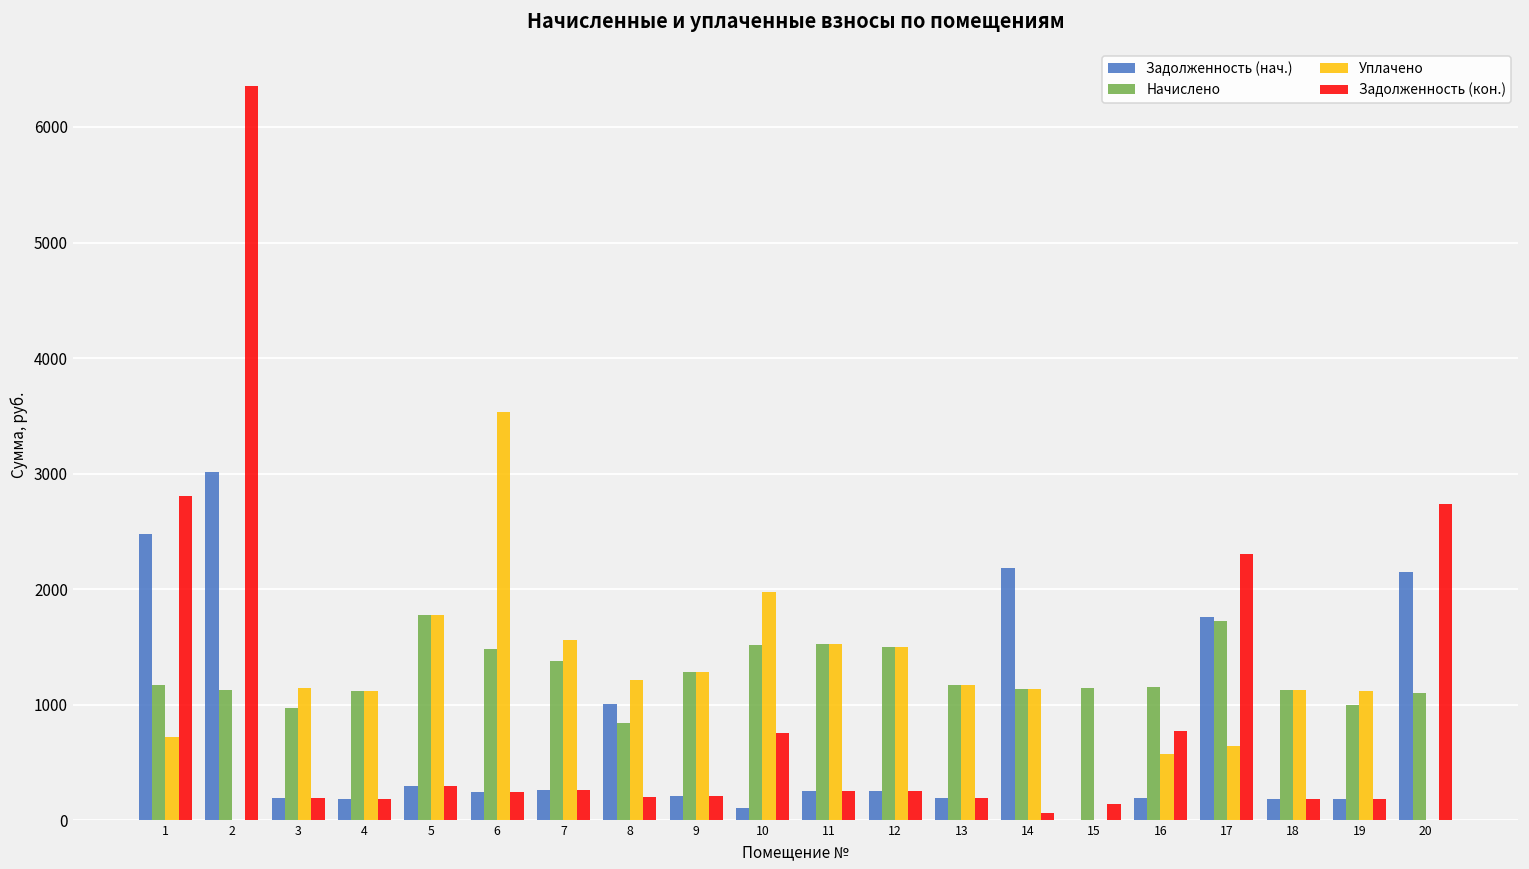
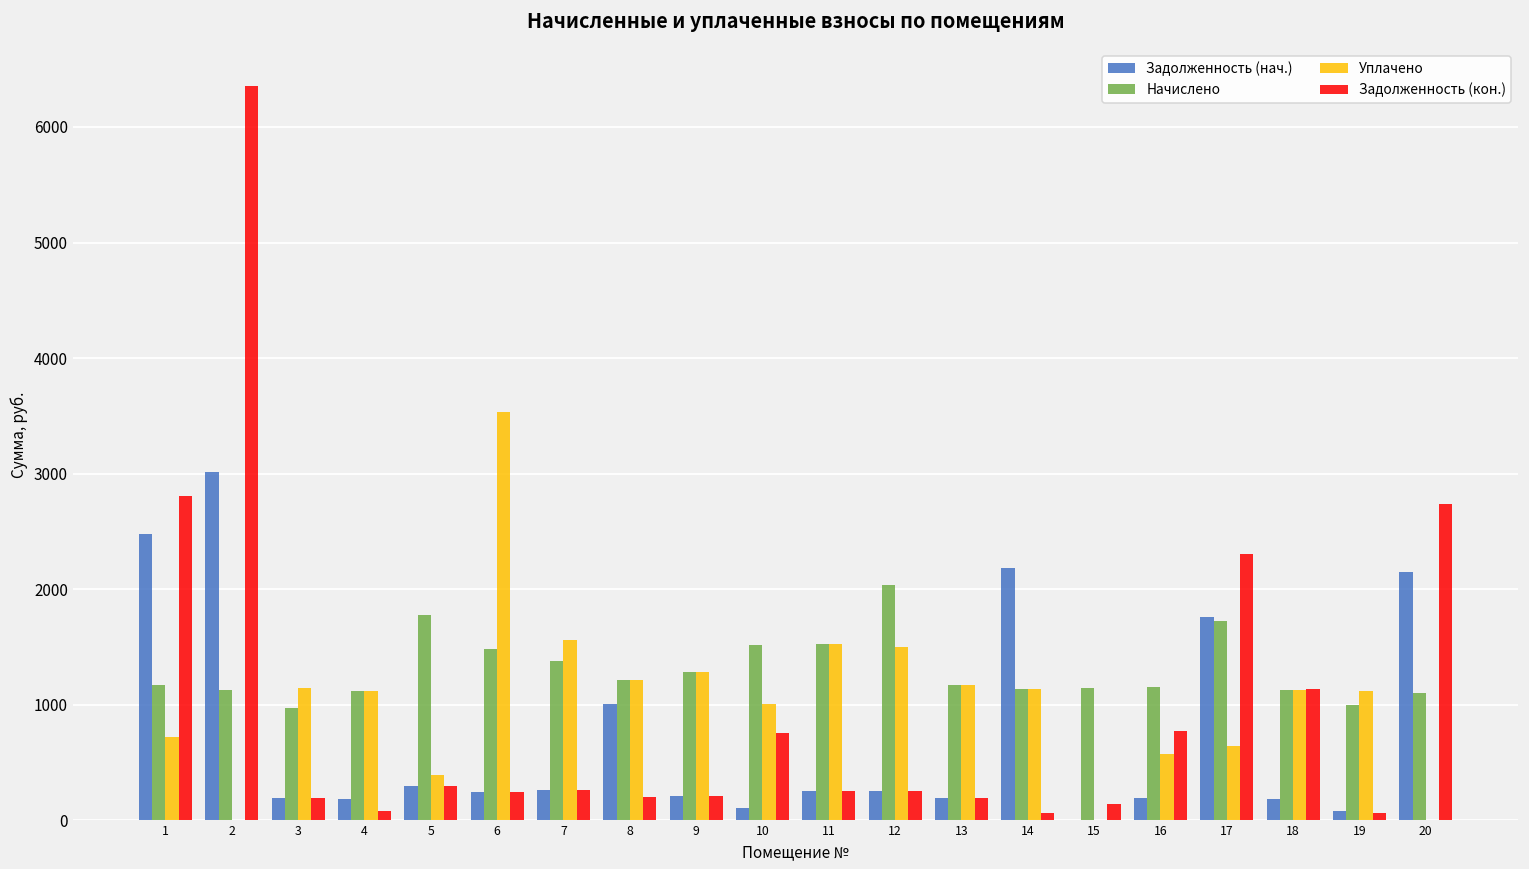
  {
    "Задолженность (нач.)": {
      "1": 2480,
      "2": 3020,
      "3": 190,
      "4": 190,
      "5": 300,
      "6": 240,
      "7": 260,
      "8": 1010,
      "9": 210,
      "10": 110,
      "11": 250,
      "12": 250,
      "13": 190,
      "14": 2180,
      "15": 0,
      "16": 190,
      "17": 1760,
      "18": 190,
-     "19": 190,
+     "19": 80,
      "20": 2150
    },
    "Начислено": {
      "1": 1170,
      "2": 1120,
      "3": 970,
      "4": 1110,
      "5": 1780,
      "6": 1480,
      "7": 1370,
-     "8": 840,
+     "8": 1210,
      "9": 1280,
      "10": 1510,
      "11": 1520,
-     "12": 1490,
+     "12": 2030,
      "13": 1170,
      "14": 1130,
      "15": 1140,
      "16": 1150,
      "17": 1720,
      "18": 1120,
      "19": 990,
      "20": 1100
    },
    "Уплачено": {
      "1": 720,
      "2": 0,
      "3": 1140,
      "4": 1110,
-     "5": 1780,
+     "5": 390,
      "6": 3530,
      "7": 1560,
      "8": 1210,
      "9": 1280,
-     "10": 1970,
+     "10": 1010,
      "11": 1520,
      "12": 1490,
      "13": 1170,
      "14": 1130,
      "15": 0,
      "16": 580,
      "17": 640,
      "18": 1120,
      "19": 1120,
      "20": 0
    },
    "Задолженность (кон.)": {
      "1": 2810,
      "2": 6360,
      "3": 190,
-     "4": 190,
+     "4": 80,
      "5": 300,
      "6": 240,
      "7": 260,
      "8": 200,
      "9": 210,
      "10": 760,
      "11": 250,
      "12": 250,
      "13": 190,
      "14": 60,
      "15": 140,
      "16": 770,
      "17": 2300,
-     "18": 190,
-     "19": 190,
+     "18": 1130,
+     "19": 60,
      "20": 2740
    }
  }
